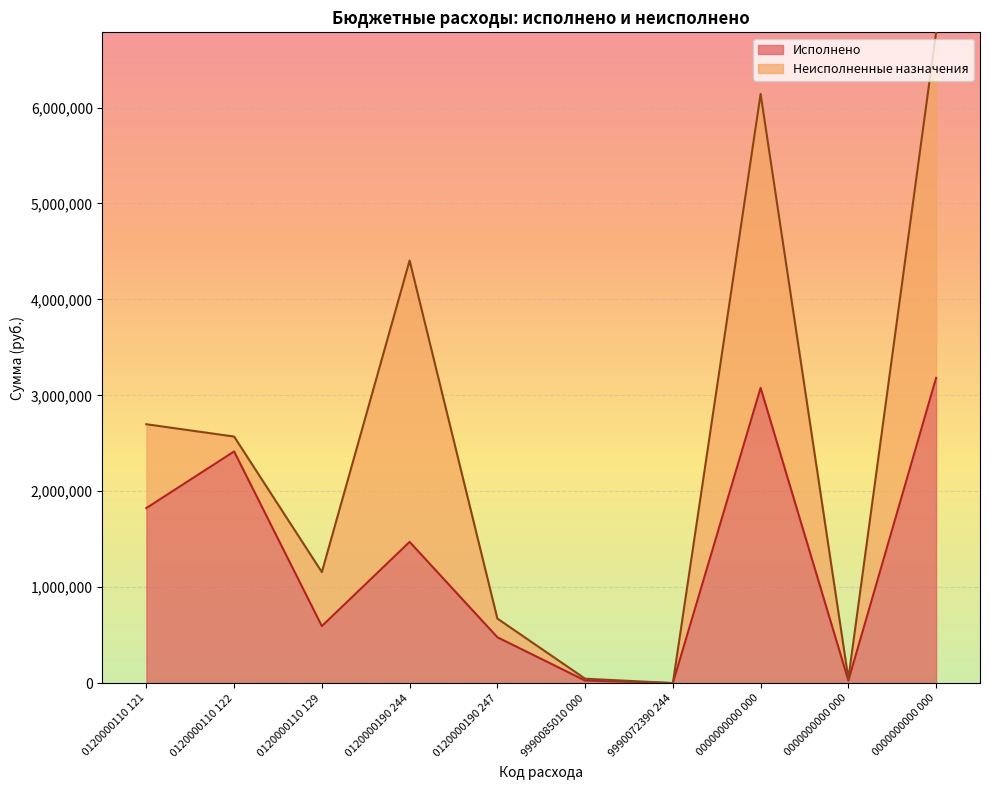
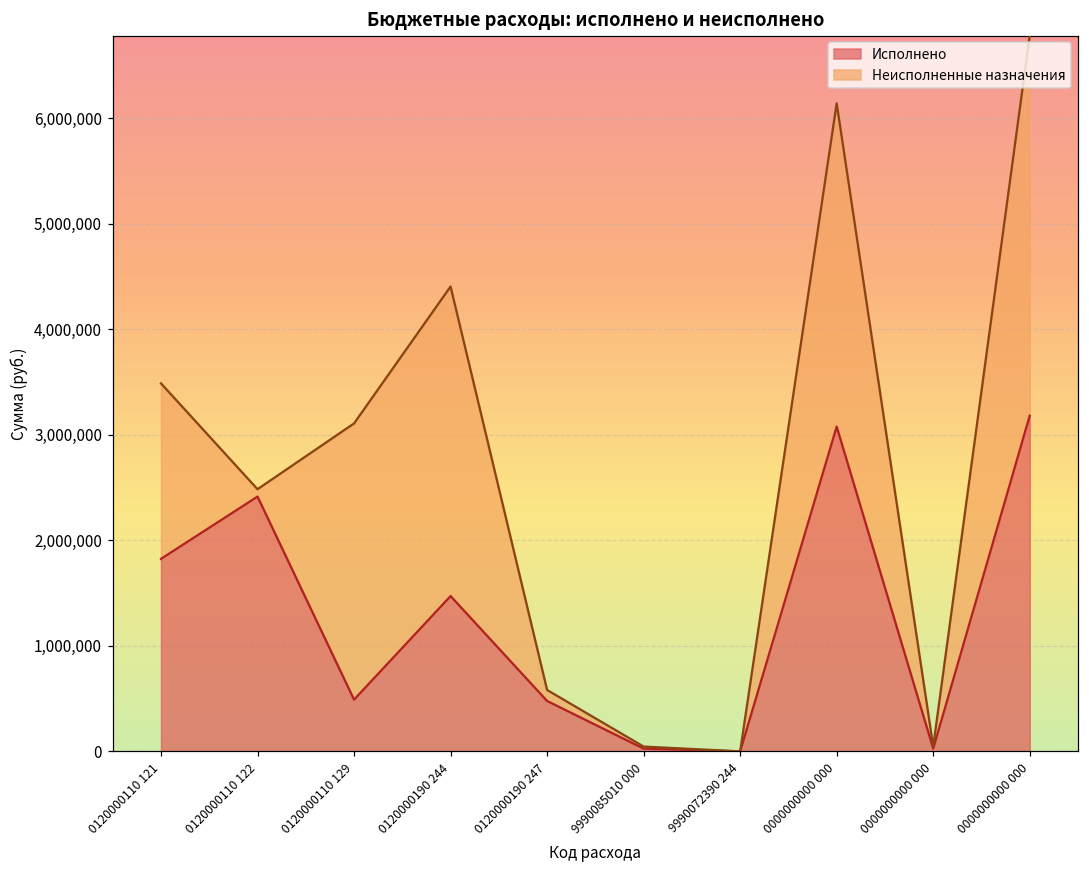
  {
    "Исполнено": {
      "0120000110 121": "1,800,000",
      "0120000110 122": "2,400,000",
-     "0120000110 129": "600,000",
+     "0120000110 129": "500,000",
      "0120000190 244": "1,500,000",
      "0120000190 247": "500,000"
    },
    "Неисполненные назначения": {
-     "0120000110 121": "900,000",
-     "0120000110 122": "200,000",
-     "0120000110 129": "600,000",
+     "0120000110 121": "1,700,000",
+     "0120000110 122": "100,000",
+     "0120000110 129": "2,600,000",
      "0120000190 244": "2,900,000",
-     "0120000190 247": "200,000"
+     "0120000190 247": "100,000"
    }
  }
